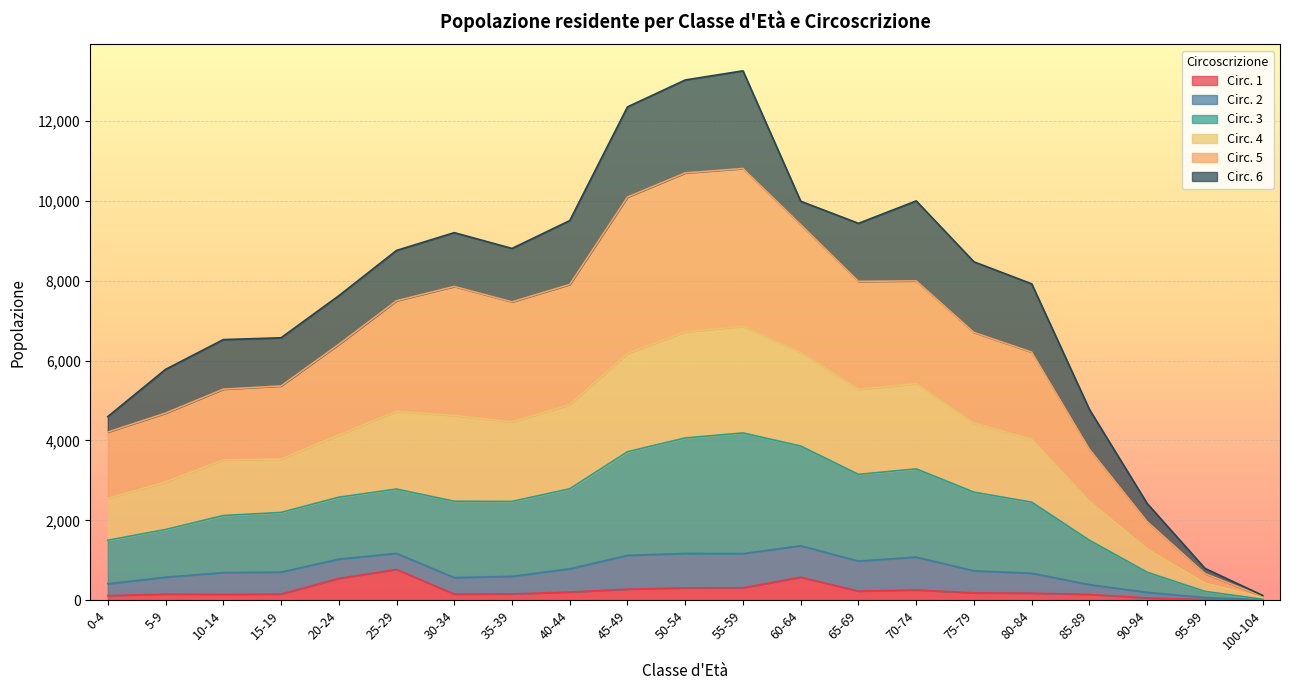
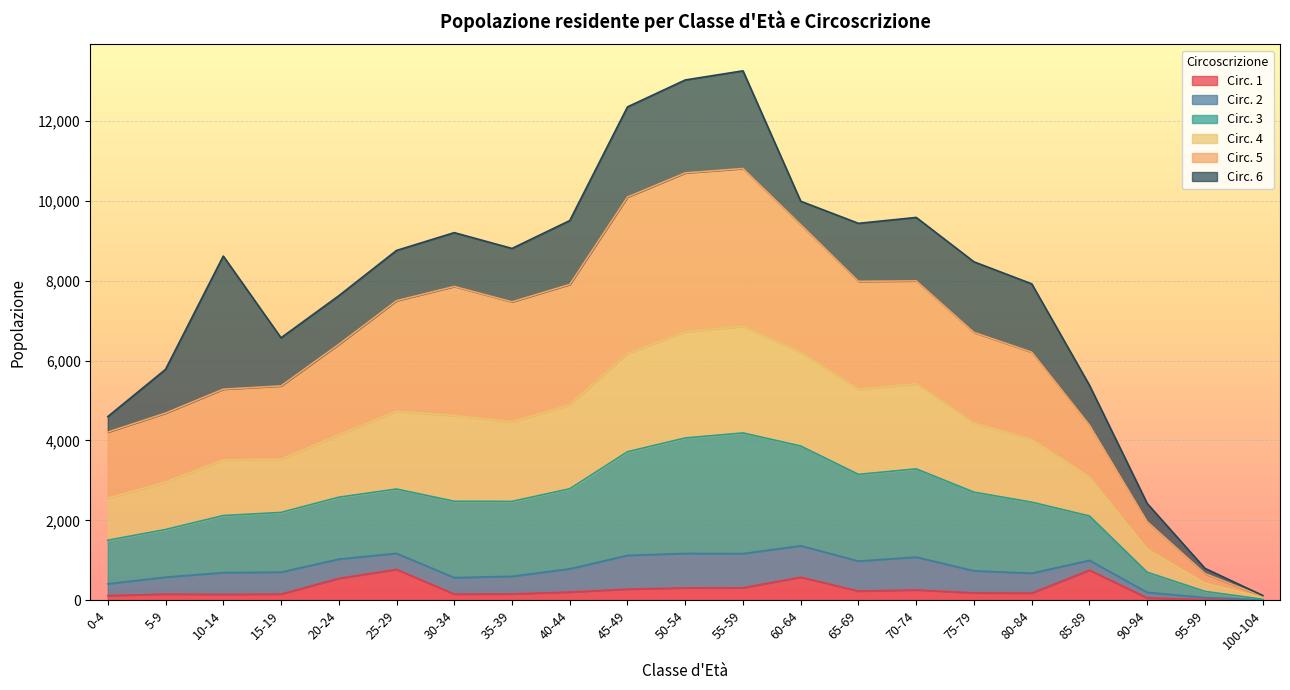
  {
    "Circ. 1": {
      "0-4": "100",
      "5-9": "200",
      "10-14": "100",
      "15-19": "200",
      "20-24": "500",
      "25-29": "800",
      "30-34": "200",
      "35-39": "200",
      "40-44": "200",
      "45-49": "300",
      "50-54": "300",
      "55-59": "300",
      "60-64": "600",
      "65-69": "200",
      "70-74": "300",
      "75-79": "200",
      "80-84": "200",
-     "85-89": "100",
+     "85-89": "800",
      "90-94": "100"
    },
    "Circ. 6": {
      "0-4": "400",
      "5-9": "1,100",
-     "10-14": "1,200",
+     "10-14": "3,300",
      "15-19": "1,200",
      "20-24": "1,200",
      "25-29": "1,300",
      "30-34": "1,300",
      "35-39": "1,300",
      "40-44": "1,600",
      "45-49": "2,300",
      "50-54": "2,300",
      "55-59": "2,400",
      "60-64": "600",
      "65-69": "1,500",
-     "70-74": "2,000",
+     "70-74": "1,600",
      "75-79": "1,800",
      "80-84": "1,700",
      "85-89": "1,000",
      "90-94": "500",
      "95-99": "100"
    }
  }
